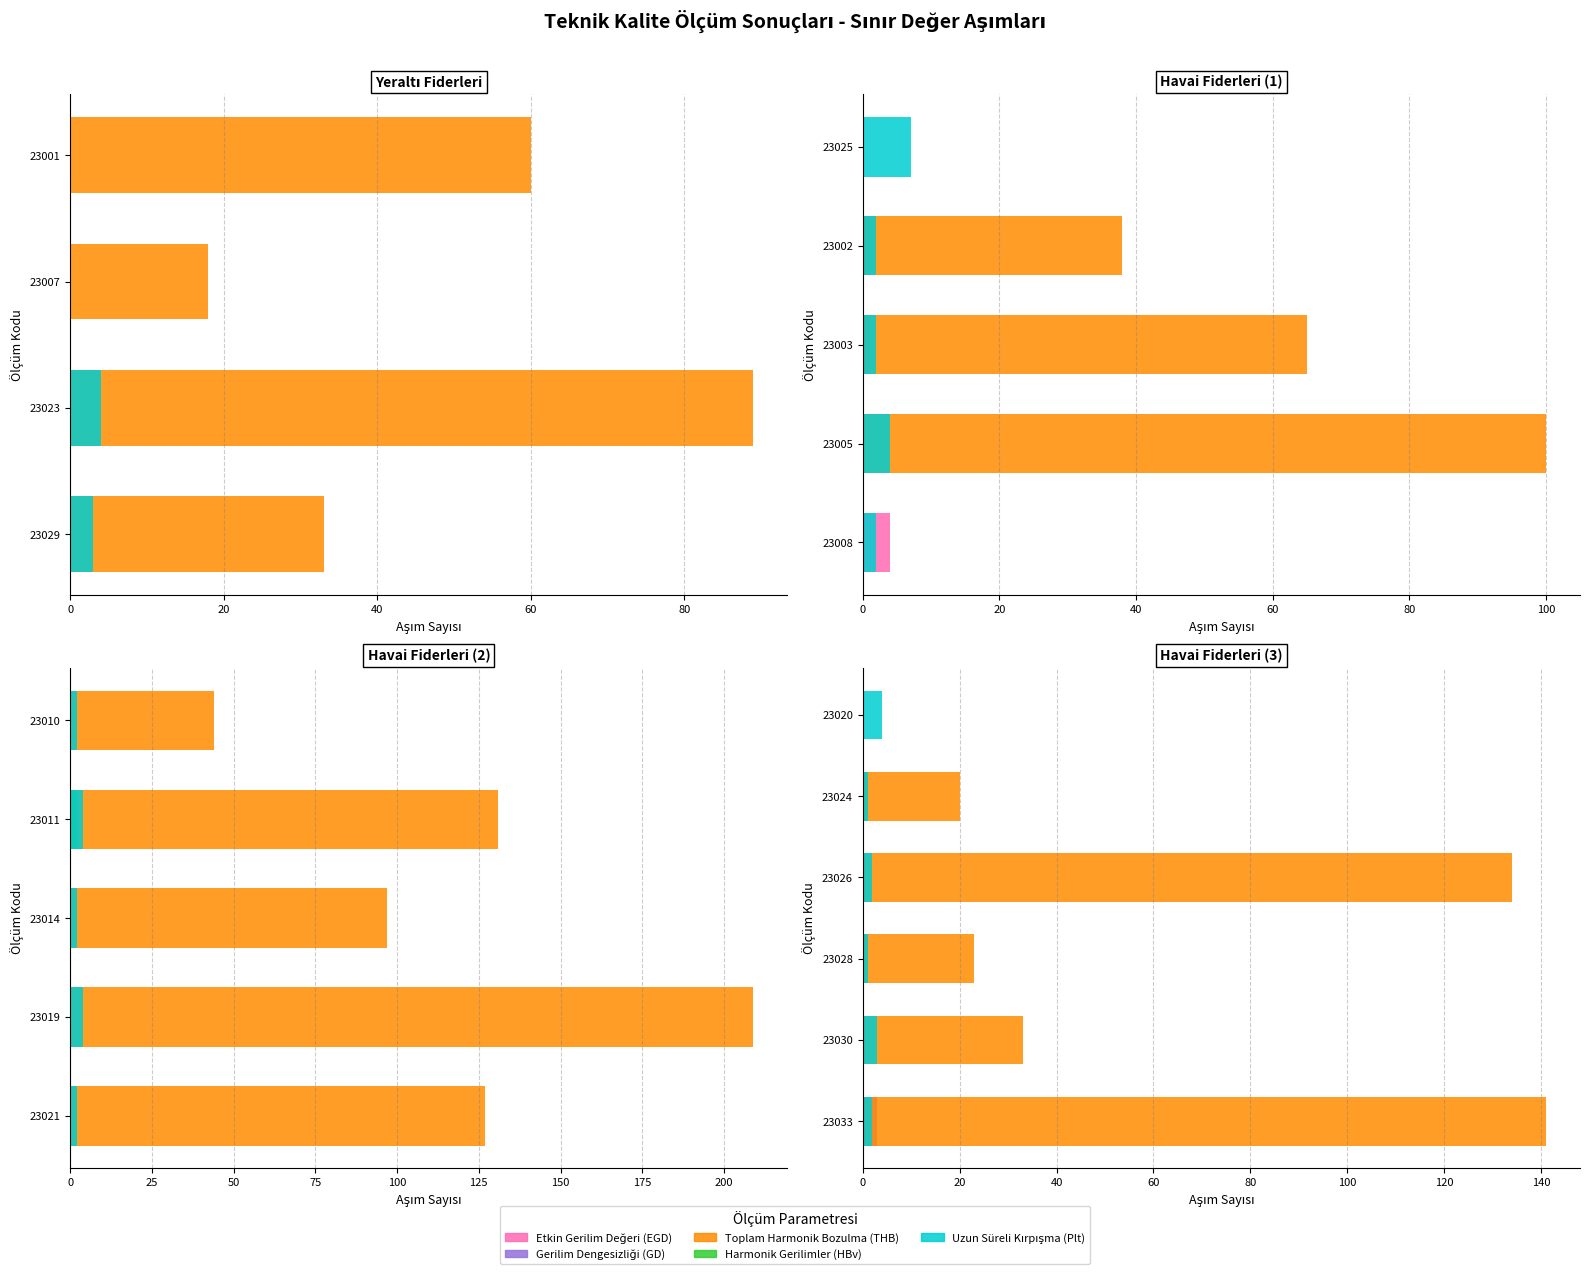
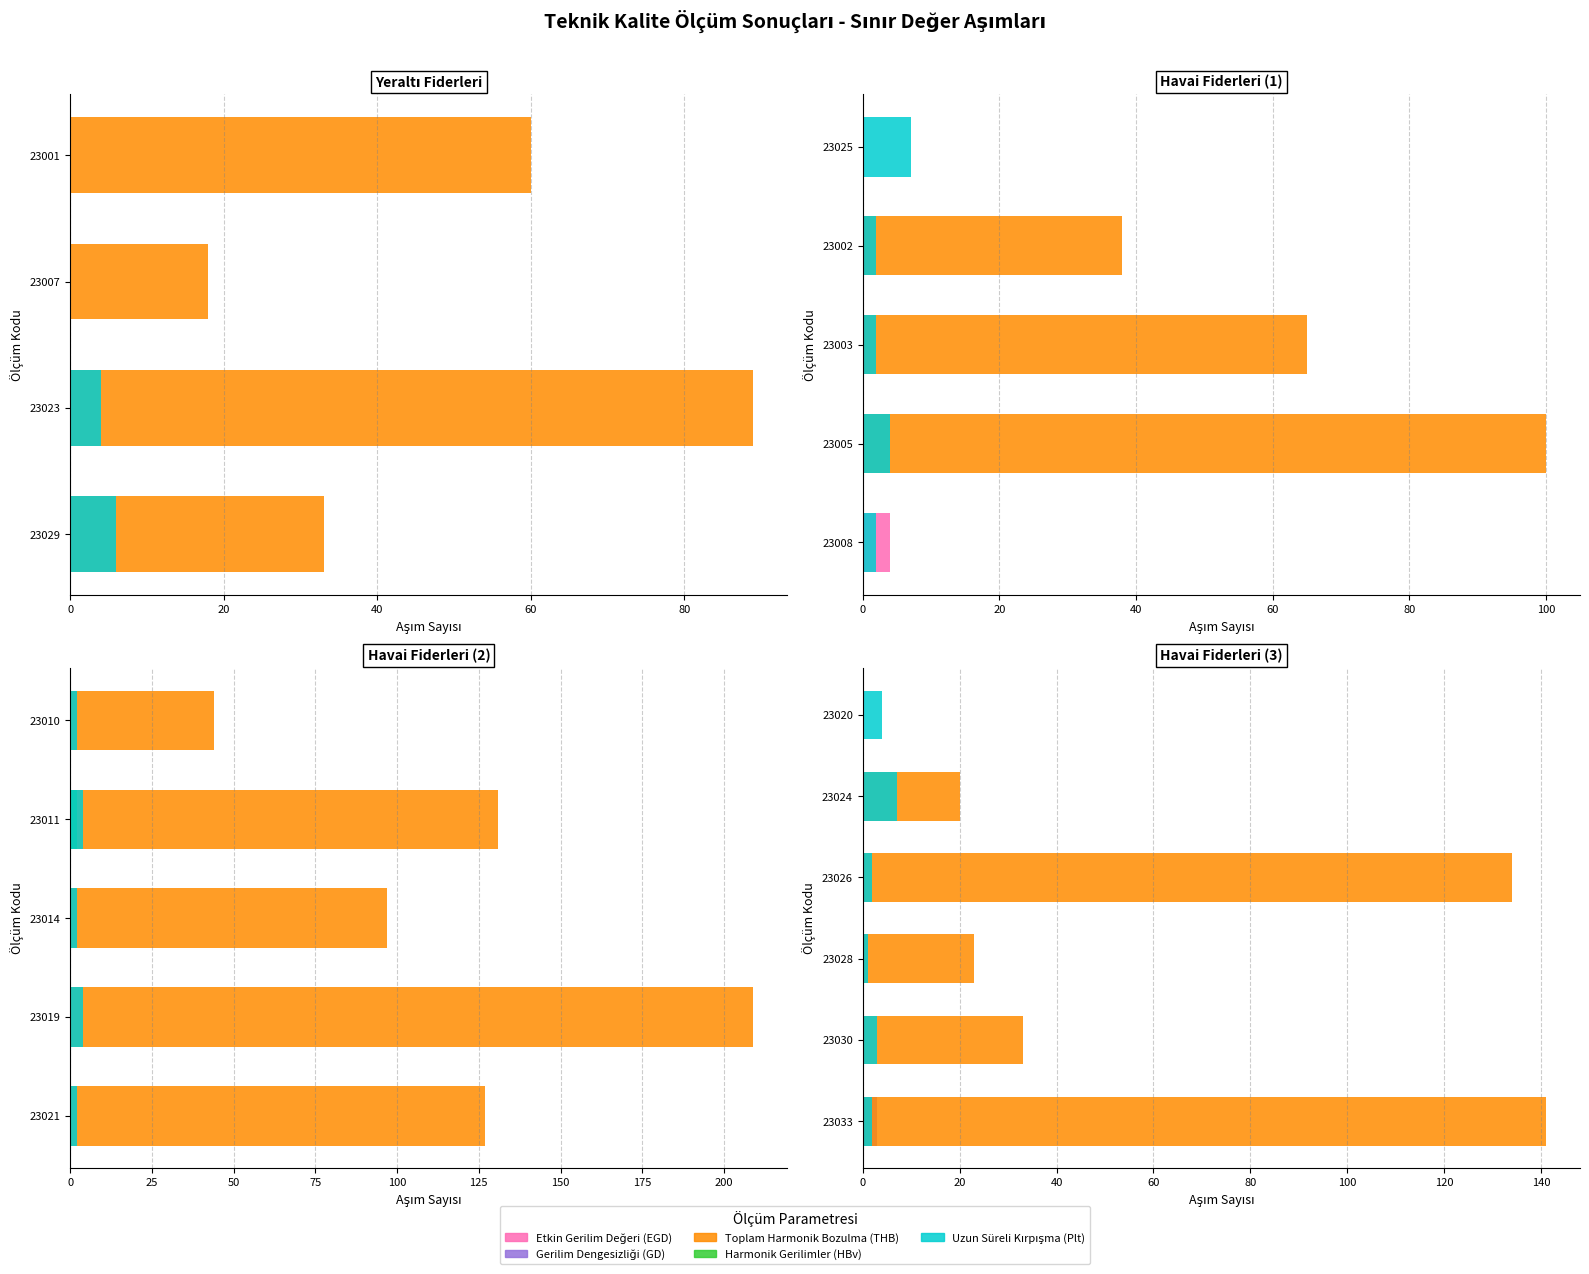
  {
    "Yeraltı Fiderleri": {
      "Harmonik Gerilimler (HBv)": {
        "23001": 0,
        "23007": 0,
        "23023": 0,
        "23029": 0
      },
      "Toplam Harmonik Bozulma (THB)": {
        "23001": 60,
        "23007": 18,
        "23023": 89,
        "23029": 33
      },
      "Uzun Süreli Kırpışma (Plt)": {
        "23001": 0,
        "23007": 0,
-       "23029": 3
+       "23029": 6
      }
    },
    "Havai Fiderleri (1)": {
      "Etkin Gerilim Değeri (EGD)": {
        "23025": 0,
        "23005": 0,
        "23008": 4
      },
      "Gerilim Dengesizliği (GD)": {
        "23025": 0,
        "23003": 0,
        "23005": 0,
        "23008": 0
      },
      "Toplam Harmonik Bozulma (THB)": {
        "23025": 0,
        "23002": 38,
        "23003": 65,
        "23005": 100,
        "23008": 0
      },
      "Harmonik Gerilimler (HBv)": {
        "23025": 0,
        "23002": 0,
        "23003": 0,
        "23005": 0,
        "23008": 0
      },
      "Uzun Süreli Kırpışma (Plt)": {
        "23025": 7
      }
    },
    "Havai Fiderleri (2)": {
      "Gerilim Dengesizliği (GD)": {
        "23010": 0,
        "23011": 0,
        "23014": 0,
        "23019": 0,
        "23021": 0
      },
      "Toplam Harmonik Bozulma (THB)": {
        "23010": 44,
        "23011": 131,
        "23014": 97,
        "23019": 209,
        "23021": 127
      },
      "Harmonik Gerilimler (HBv)": {
        "23010": 0,
        "23014": 0,
        "23019": 0,
        "23021": 0
      }
    },
    "Havai Fiderleri (3)": {
      "Harmonik Gerilimler (HBv)": {
        "23020": 0,
        "23024": 0,
        "23026": 0,
        "23028": 0,
        "23030": 0,
        "23033": 0
      },
      "Gerilim Dengesizliği (GD)": {
        "23020": 0,
        "23024": 0,
        "23026": 0,
        "23028": 0,
        "23030": 0
      },
      "Toplam Harmonik Bozulma (THB)": {
        "23020": 0,
        "23024": 20,
        "23026": 134,
        "23028": 23,
        "23030": 33,
        "23033": 141
      },
      "Uzun Süreli Kırpışma (Plt)": {
        "23020": 4,
-       "23024": 1
+       "23024": 7
      }
    }
  }
